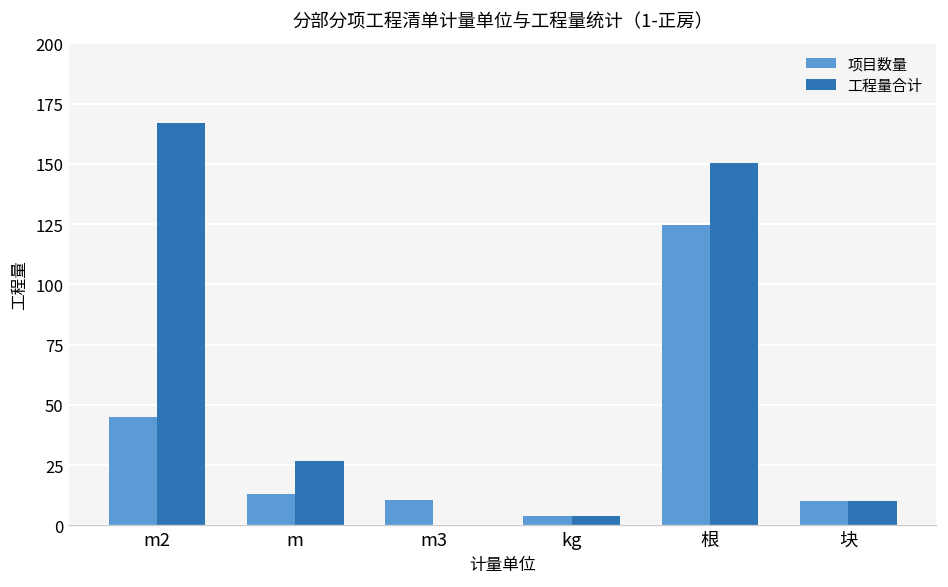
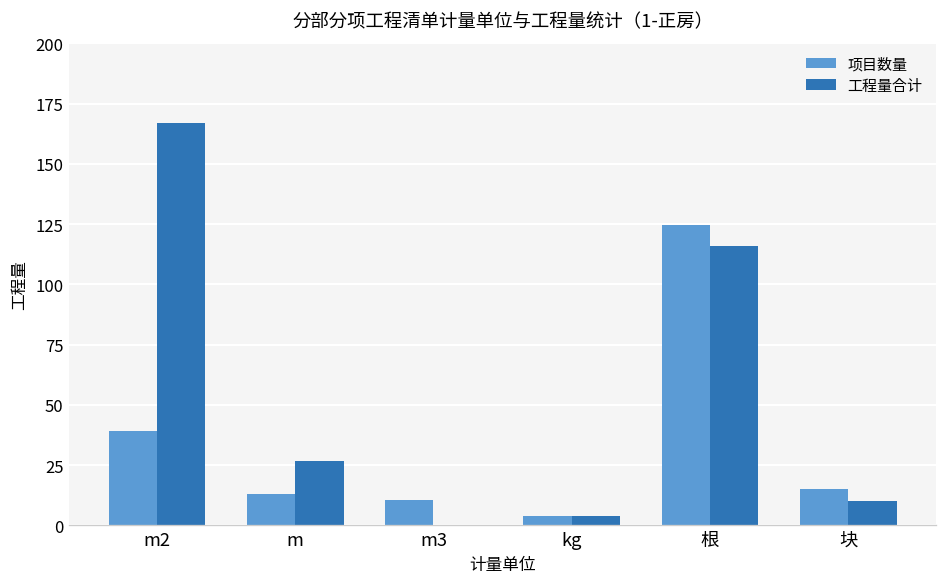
  {
    "项目数量": {
-     "m2": 45,
+     "m2": 39,
      "m": 13,
      "m3": 11,
      "kg": 4,
      "根": 124,
-     "块": 10
+     "块": 15
    },
    "工程量合计": {
      "m2": 167,
      "m": 27,
      "kg": 4,
-     "根": 151,
+     "根": 116,
      "块": 10
    }
  }
